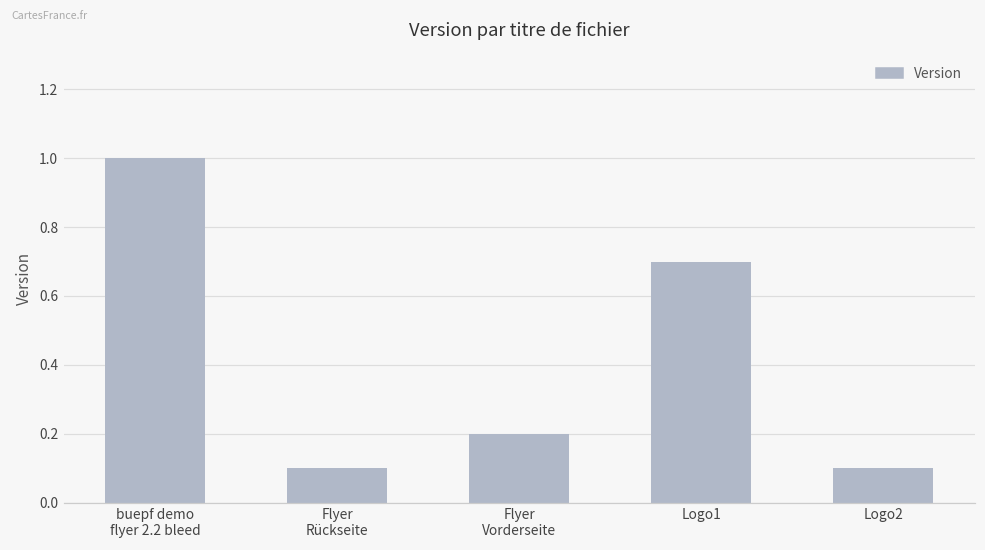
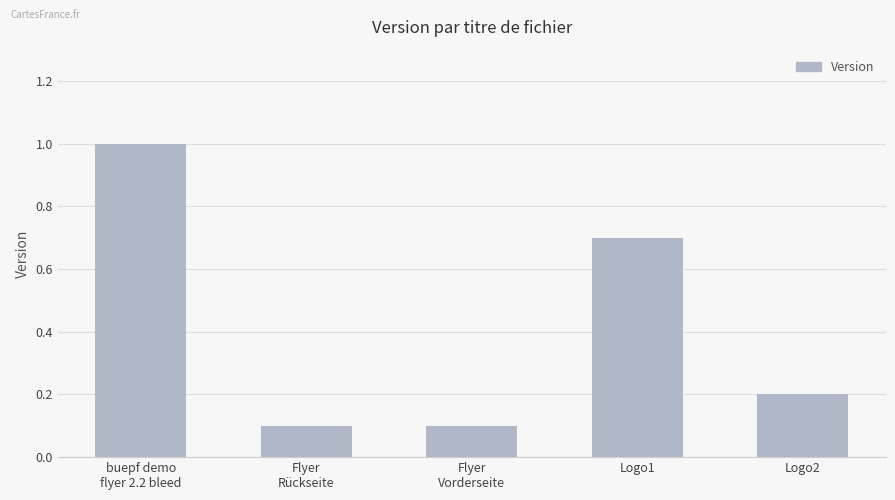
  {
    "buepf demo flyer 2.2 bleed": 1.0,
    "Flyer Rückseite": 0.1,
-   "Flyer Vorderseite": 0.2,
+   "Flyer Vorderseite": 0.1,
    "Logo1": 0.7,
-   "Logo2": 0.1
+   "Logo2": 0.2
  }
